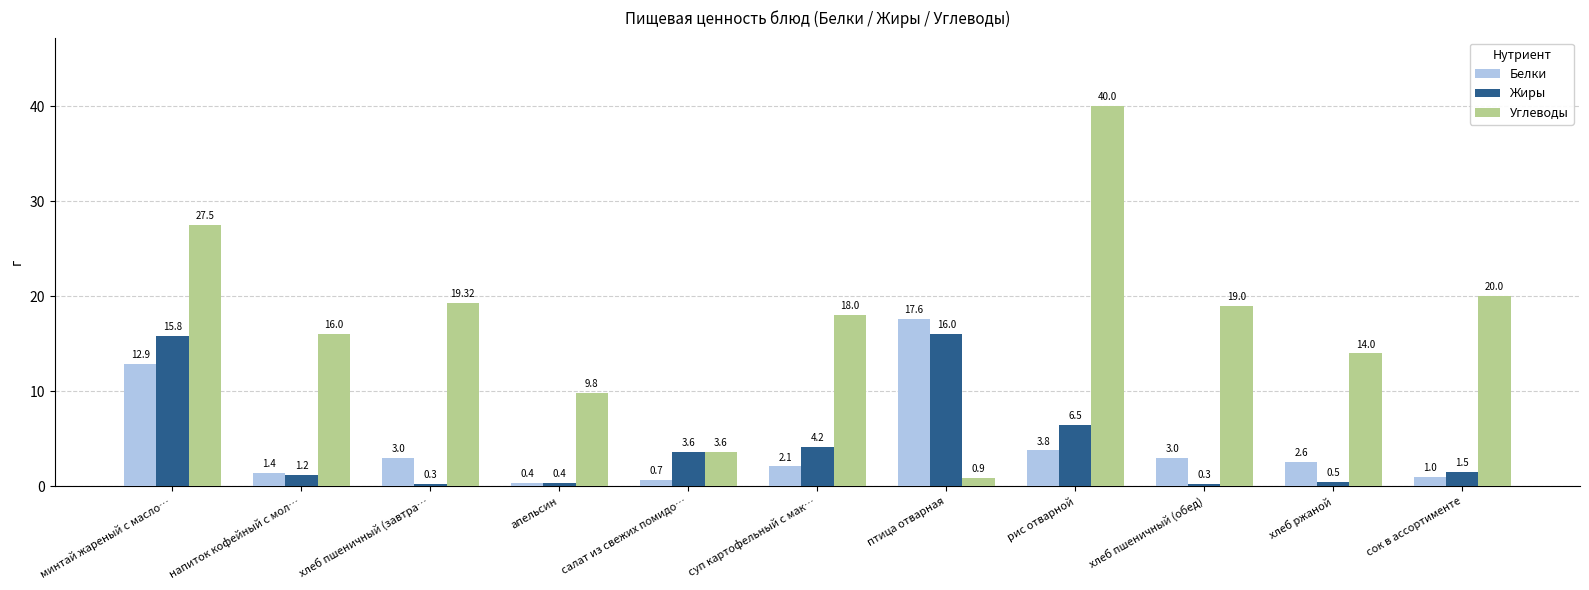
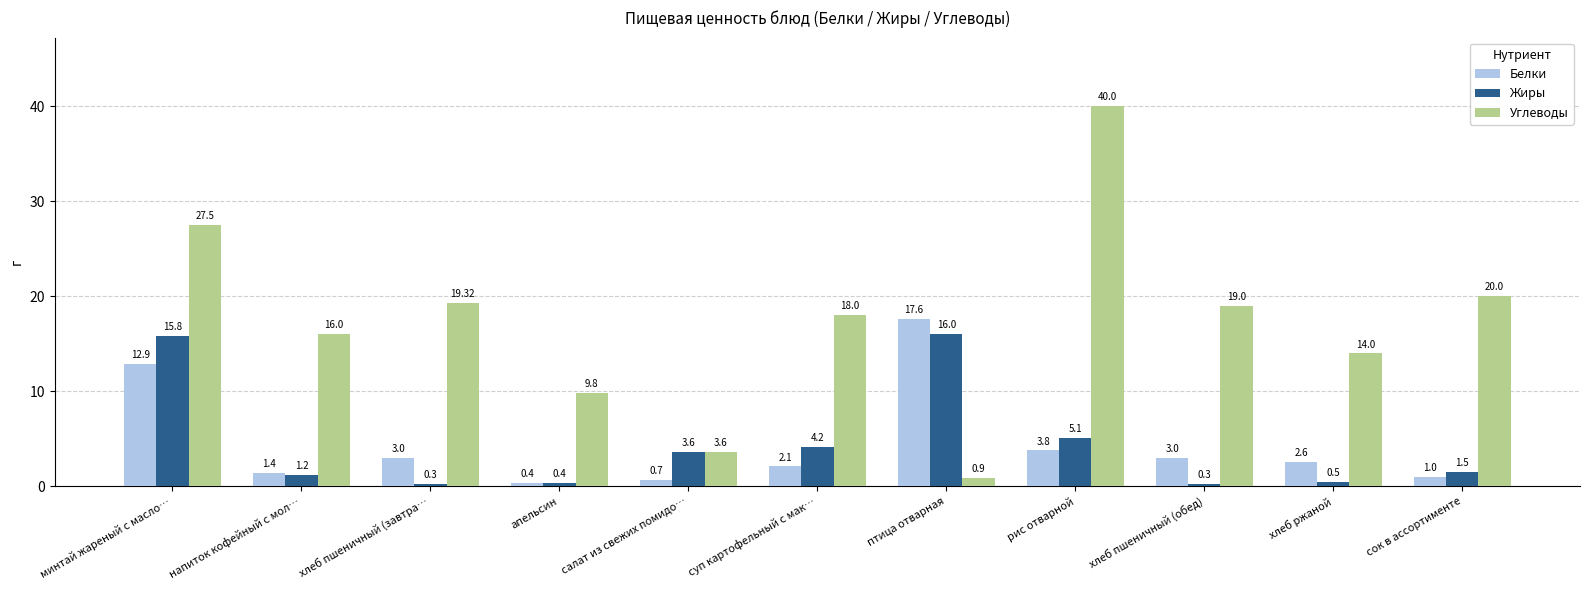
  {
    "Белки": {
      "минтай жареный с масло…": 12.9,
      "напиток кофейный с мол…": 1.4,
      "хлеб пшеничный (завтра…": 3.0,
      "апельсин": 0.4,
      "салат из свежих помидо…": 0.7,
      "суп картофельный с мак…": 2.1,
      "птица отварная": 17.6,
      "рис отварной": 3.8,
      "хлеб пшеничный (обед)": 3.0,
      "хлеб ржаной": 2.6,
      "сок в ассортименте": 1.0
    },
    "Жиры": {
      "минтай жареный с масло…": 15.8,
      "напиток кофейный с мол…": 1.2,
      "хлеб пшеничный (завтра…": 0.3,
      "апельсин": 0.4,
      "салат из свежих помидо…": 3.6,
      "суп картофельный с мак…": 4.2,
      "птица отварная": 16.0,
-     "рис отварной": 6.5,
+     "рис отварной": 5.1,
      "хлеб пшеничный (обед)": 0.3,
      "хлеб ржаной": 0.5,
      "сок в ассортименте": 1.5
    },
    "Углеводы": {
      "минтай жареный с масло…": 27.5,
      "напиток кофейный с мол…": 16.0,
      "хлеб пшеничный (завтра…": 19.32,
      "апельсин": 9.8,
      "салат из свежих помидо…": 3.6,
      "суп картофельный с мак…": 18.0,
      "птица отварная": 0.9,
      "рис отварной": 40.0,
      "хлеб пшеничный (обед)": 19.0,
      "хлеб ржаной": 14.0,
      "сок в ассортименте": 20.0
    }
  }
